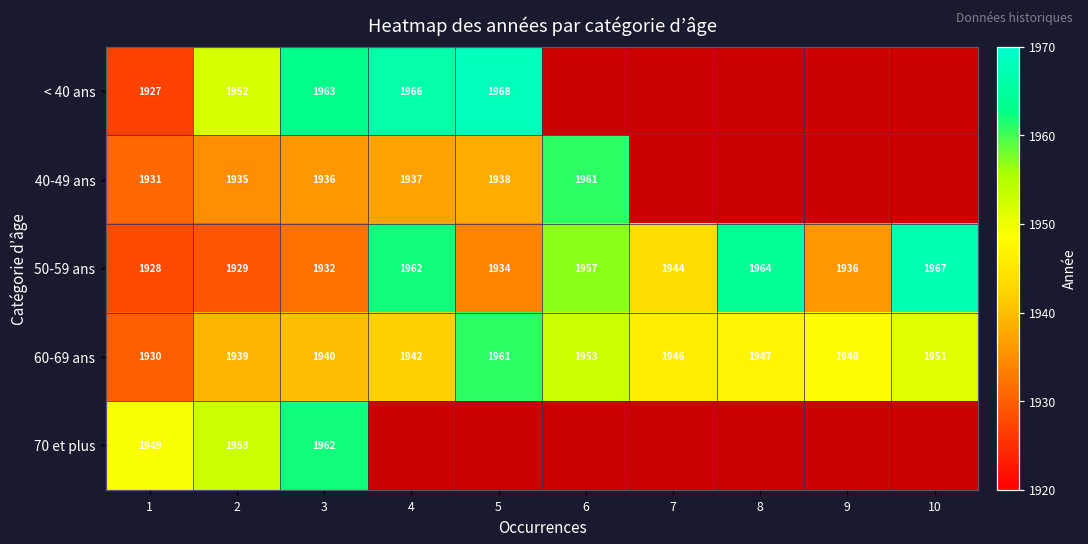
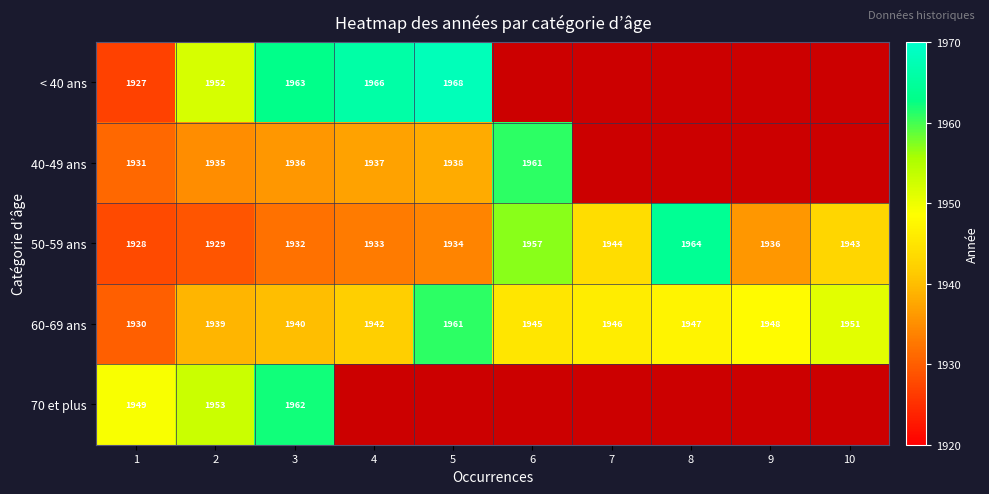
  {
    "< 40 ans": {
      "1": 1927,
      "2": 1952,
      "3": 1963,
      "4": 1966,
      "5": 1968
    },
    "40-49 ans": {
      "1": 1931,
      "2": 1935,
      "3": 1936,
      "4": 1937,
      "5": 1938,
      "6": 1961
    },
    "50-59 ans": {
      "1": 1928,
      "2": 1929,
      "3": 1932,
-     "4": 1962,
+     "4": 1933,
      "5": 1934,
      "6": 1957,
      "7": 1944,
      "8": 1964,
      "9": 1936,
-     "10": 1967
+     "10": 1943
    },
    "60-69 ans": {
      "1": 1930,
      "2": 1939,
      "3": 1940,
      "4": 1942,
      "5": 1961,
-     "6": 1953,
+     "6": 1945,
      "7": 1946,
      "8": 1947,
      "9": 1948,
      "10": 1951
    },
    "70 et plus": {
      "1": 1949,
      "2": 1953,
      "3": 1962
    }
  }
